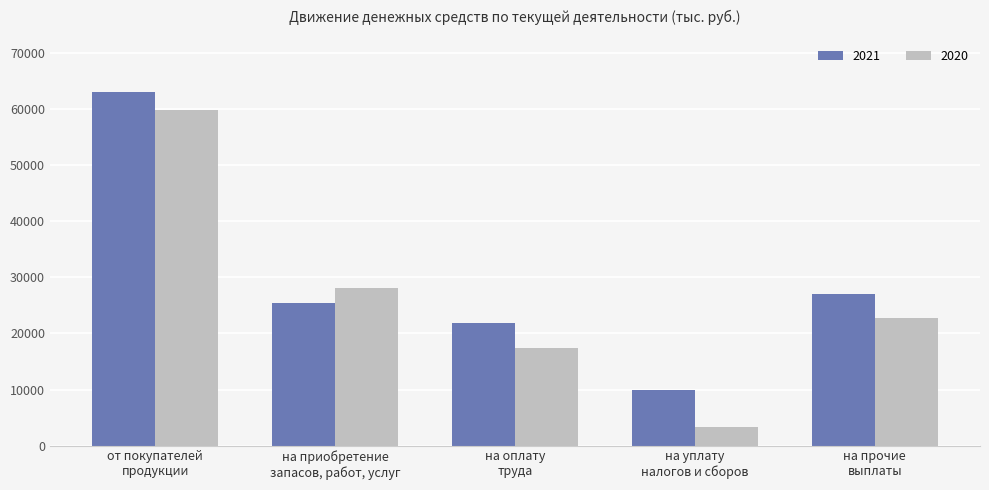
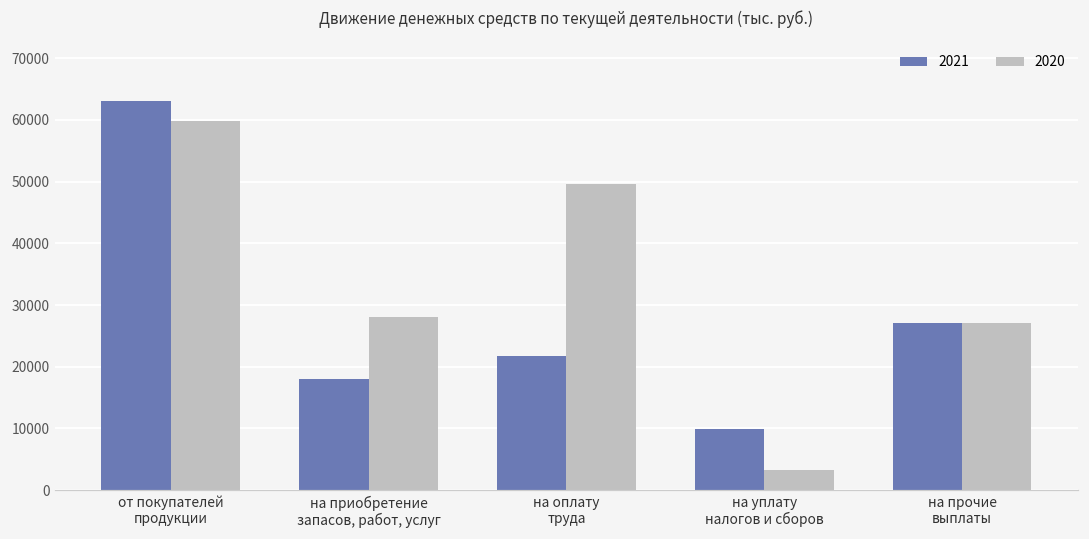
  {
    "2021": {
      "от покупателей продукции": 63000,
-     "на приобретение запасов, работ, услуг": 25000,
+     "на приобретение запасов, работ, услуг": 18000,
      "на оплату труда": 22000,
      "на уплату налогов и сборов": 10000,
      "на прочие выплаты": 27000
    },
    "2020": {
      "от покупателей продукции": 60000,
      "на приобретение запасов, работ, услуг": 28000,
-     "на оплату труда": 17000,
+     "на оплату труда": 50000,
      "на уплату налогов и сборов": 3000,
-     "на прочие выплаты": 23000
+     "на прочие выплаты": 27000
    }
  }
